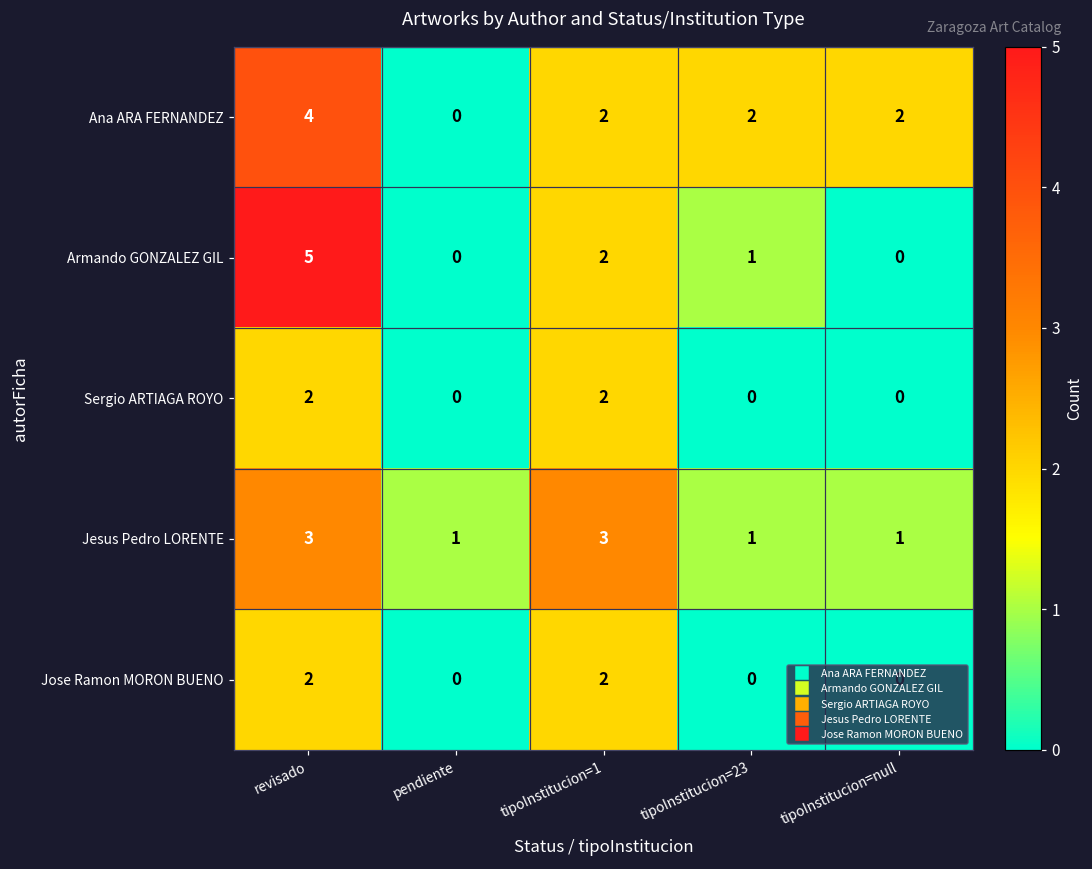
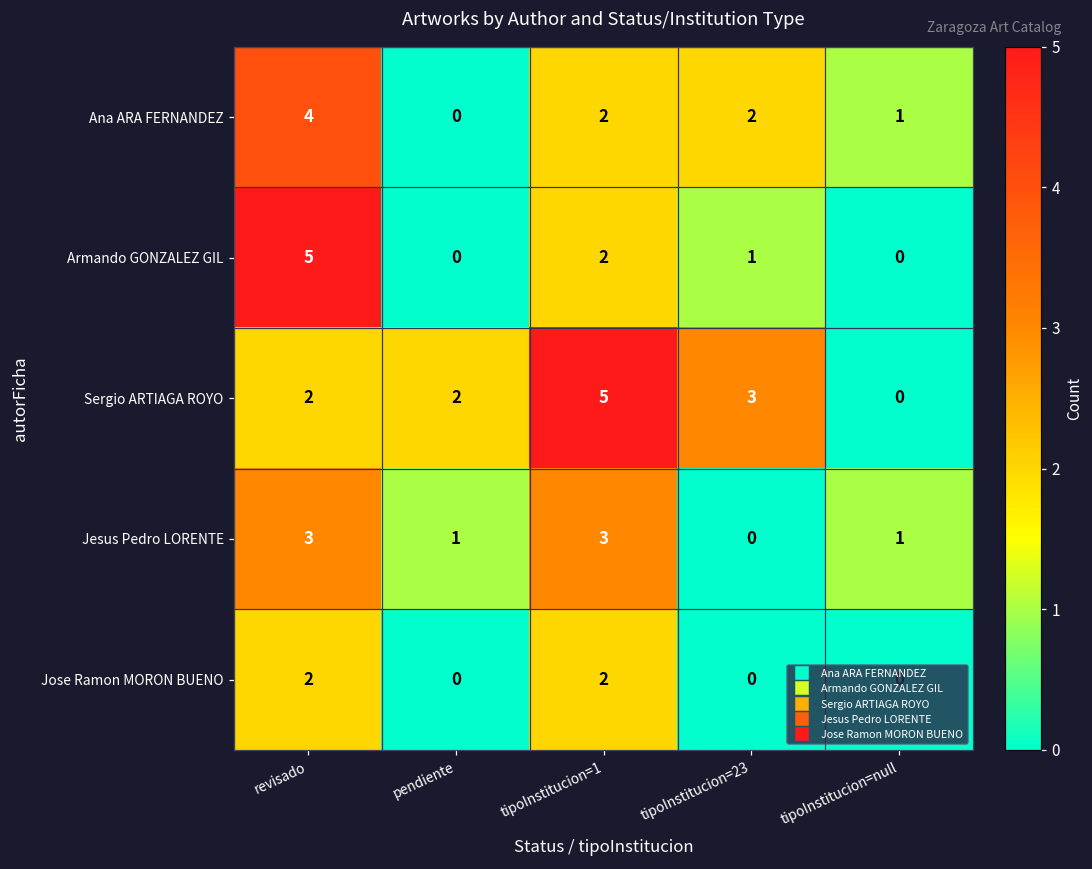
  {
    "Ana ARA FERNANDEZ": {
      "revisado": 4,
      "pendiente": 0,
      "tipoInstitucion=1": 2,
      "tipoInstitucion=23": 2,
-     "tipoInstitucion=null": 2
+     "tipoInstitucion=null": 1
    },
    "Armando GONZALEZ GIL": {
      "revisado": 5,
      "pendiente": 0,
      "tipoInstitucion=1": 2,
      "tipoInstitucion=23": 1,
      "tipoInstitucion=null": 0
    },
    "Sergio ARTIAGA ROYO": {
      "revisado": 2,
-     "pendiente": 0,
-     "tipoInstitucion=1": 2,
-     "tipoInstitucion=23": 0,
+     "pendiente": 2,
+     "tipoInstitucion=1": 5,
+     "tipoInstitucion=23": 3,
      "tipoInstitucion=null": 0
    },
    "Jesus Pedro LORENTE": {
      "revisado": 3,
      "pendiente": 1,
      "tipoInstitucion=1": 3,
-     "tipoInstitucion=23": 1,
+     "tipoInstitucion=23": 0,
      "tipoInstitucion=null": 1
    },
    "Jose Ramon MORON BUENO": {
      "revisado": 2,
      "pendiente": 0,
      "tipoInstitucion=1": 2,
      "tipoInstitucion=23": 0
    }
  }
